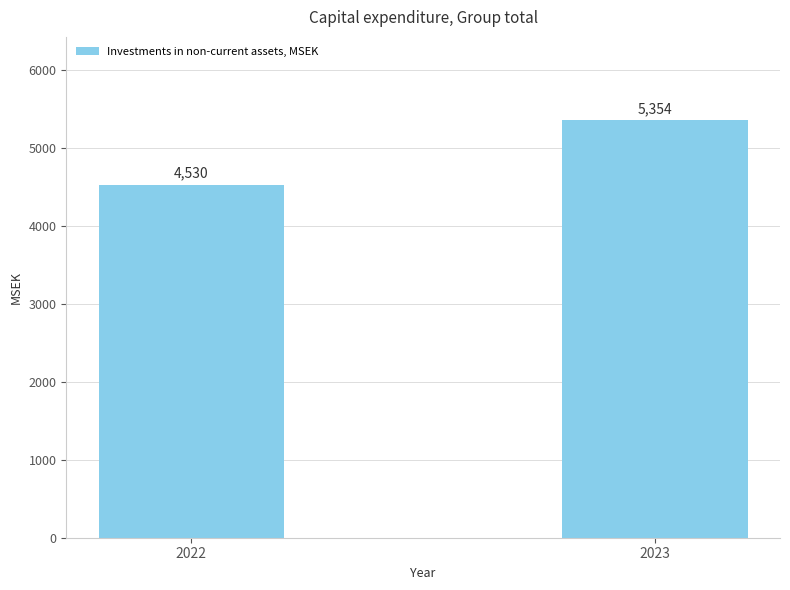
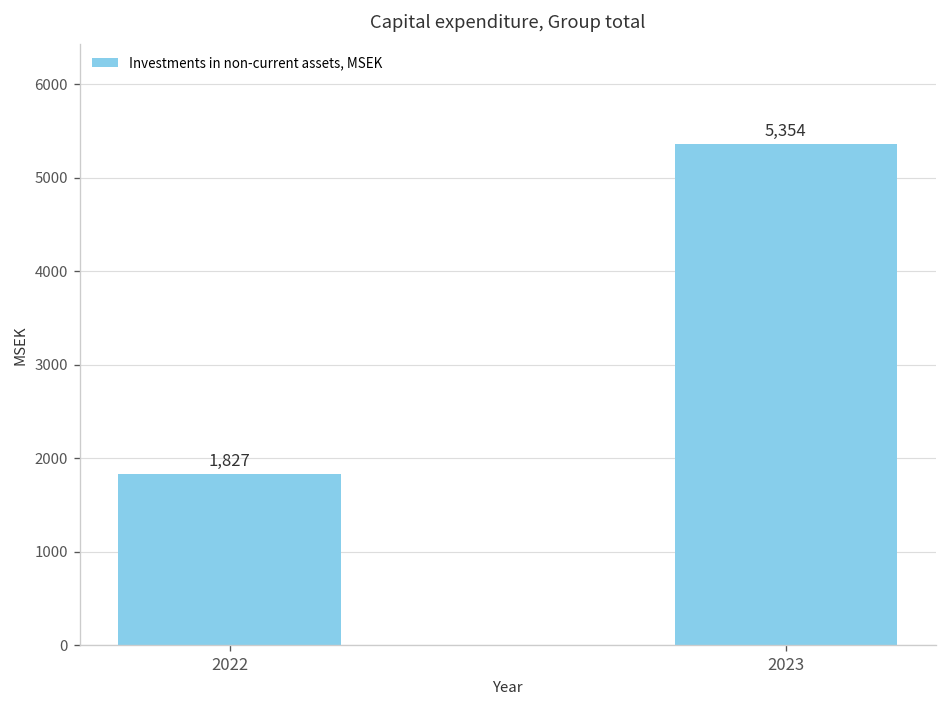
  {
-   "2022": "4,530",
+   "2022": "1,827",
    "2023": "5,354"
  }
